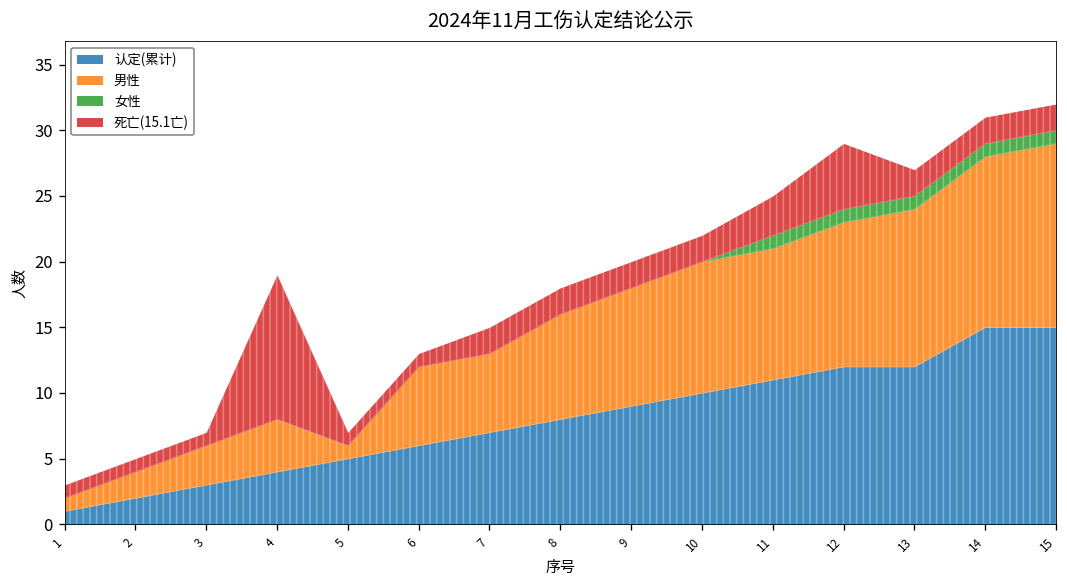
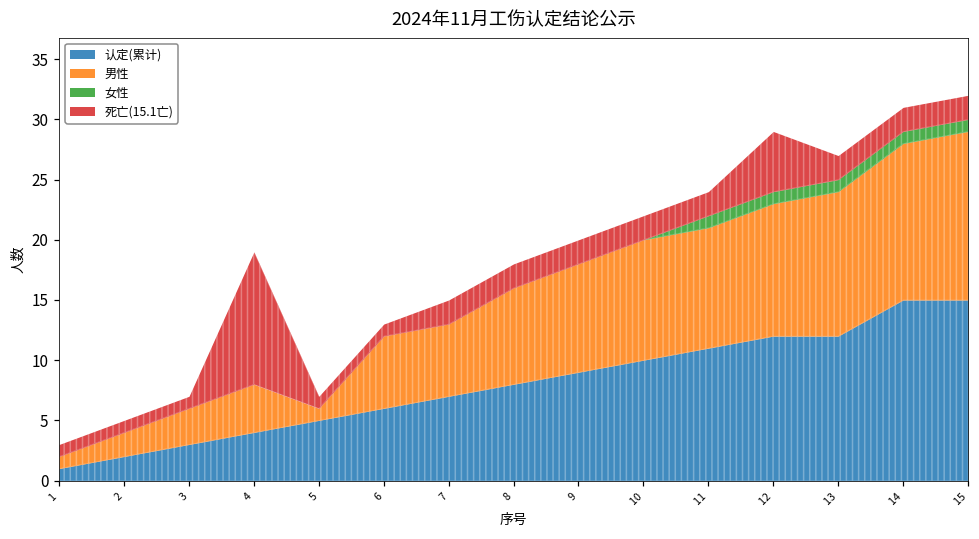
  {
    "死亡(15.1亡)": {
      "1": 1,
      "2": 1,
      "3": 1,
      "4": 11,
      "5": 1,
      "6": 1,
      "7": 2,
      "8": 2,
      "9": 2,
      "10": 2,
-     "11": 3,
+     "11": 2,
      "12": 5,
      "13": 2,
      "14": 2,
      "15": 2
    }
  }
